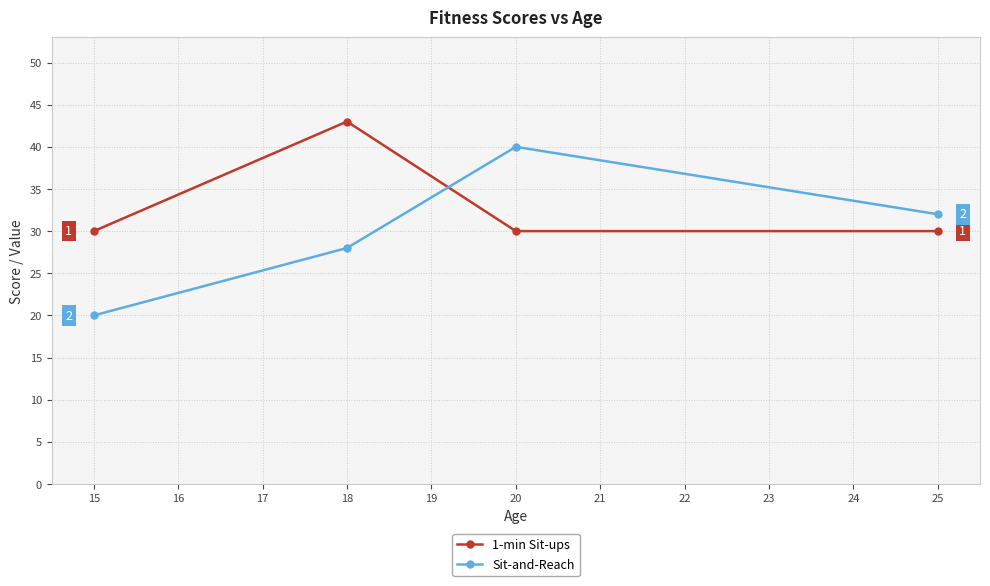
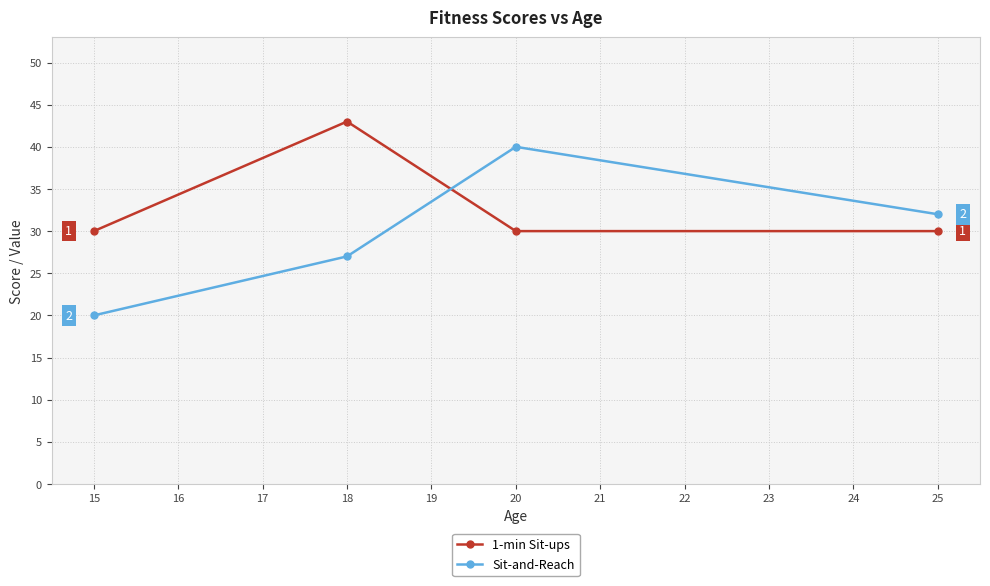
  {
    "1-min Sit-ups": {
      "18": 43,
      "20": 30
    },
    "Sit-and-Reach": {
-     "18": 28,
+     "18": 27,
      "20": 40
    }
  }
